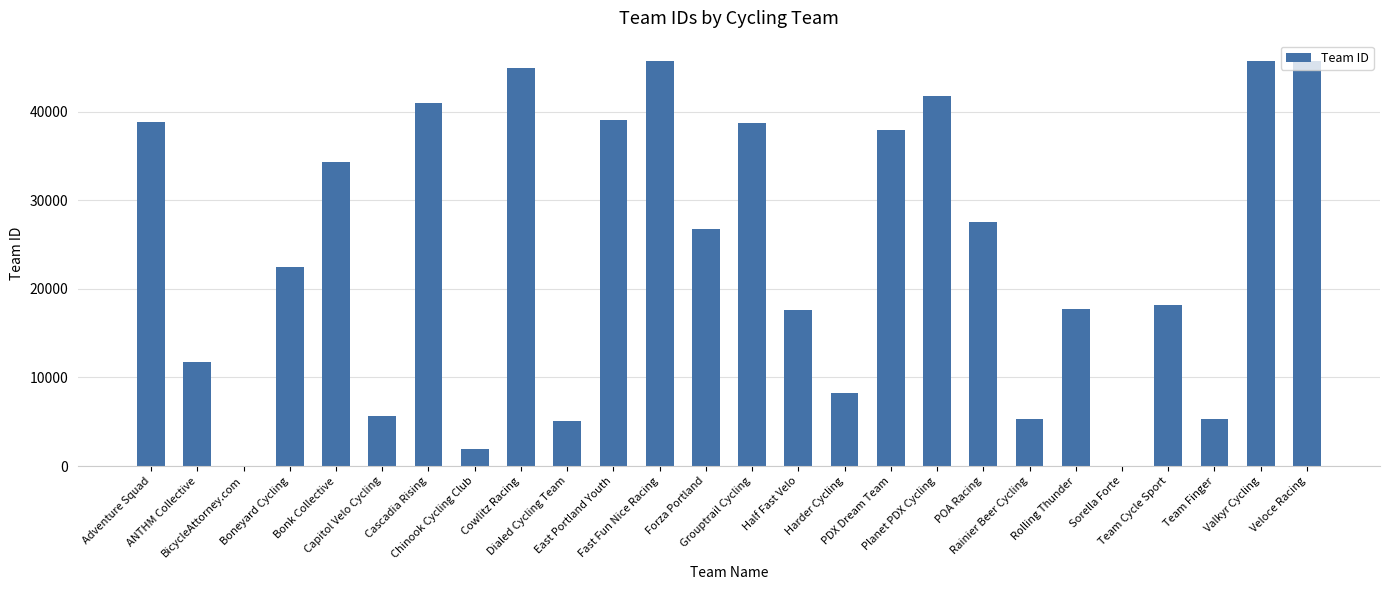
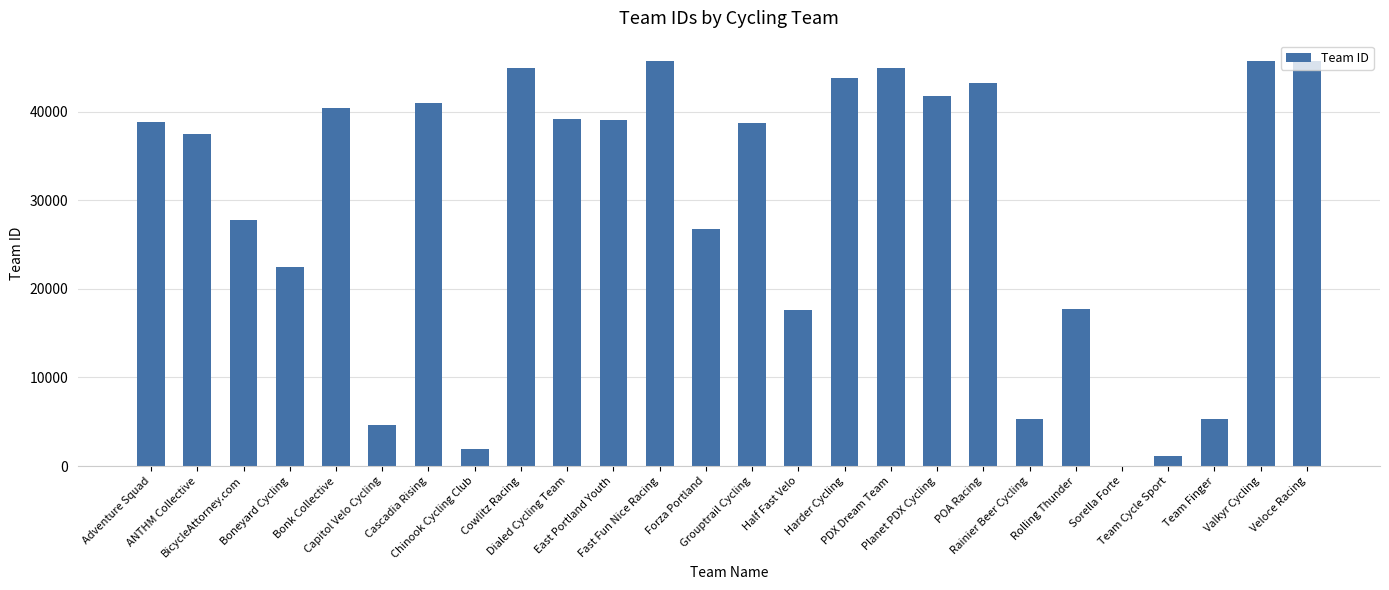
  {
    "Adventure Squad": 39000,
-   "ANTHM Collective": 12000,
-   "BicycleAttorney.com": 0,
+   "ANTHM Collective": 38000,
+   "BicycleAttorney.com": 28000,
    "Boneyard Cycling": 22000,
-   "Bonk Collective": 34000,
-   "Capitol Velo Cycling": 6000,
+   "Bonk Collective": 40000,
+   "Capitol Velo Cycling": 5000,
    "Cascadia Rising": 41000,
    "Chinook Cycling Club": 2000,
    "Cowlitz Racing": 45000,
-   "Dialed Cycling Team": 5000,
+   "Dialed Cycling Team": 39000,
    "East Portland Youth": 39000,
    "Fast Fun Nice Racing": 46000,
    "Forza Portland": 27000,
    "Grouptrail Cycling": 39000,
    "Half Fast Velo": 18000,
-   "Harder Cycling": 8000,
-   "PDX Dream Team": 38000,
+   "Harder Cycling": 44000,
+   "PDX Dream Team": 45000,
    "Planet PDX Cycling": 42000,
-   "POA Racing": 28000,
+   "POA Racing": 43000,
    "Rainier Beer Cycling": 5000,
    "Rolling Thunder": 18000,
-   "Team Cycle Sport": 18000,
+   "Team Cycle Sport": 1000,
    "Team Finger": 5000,
    "Valkyr Cycling": 46000
  }
